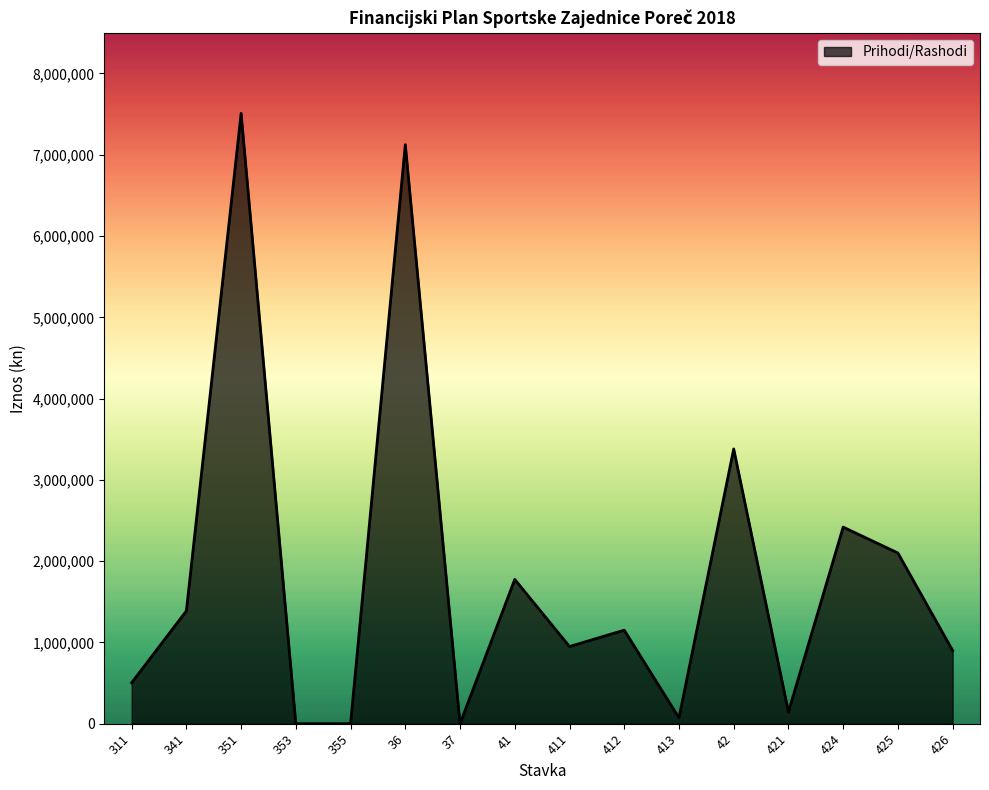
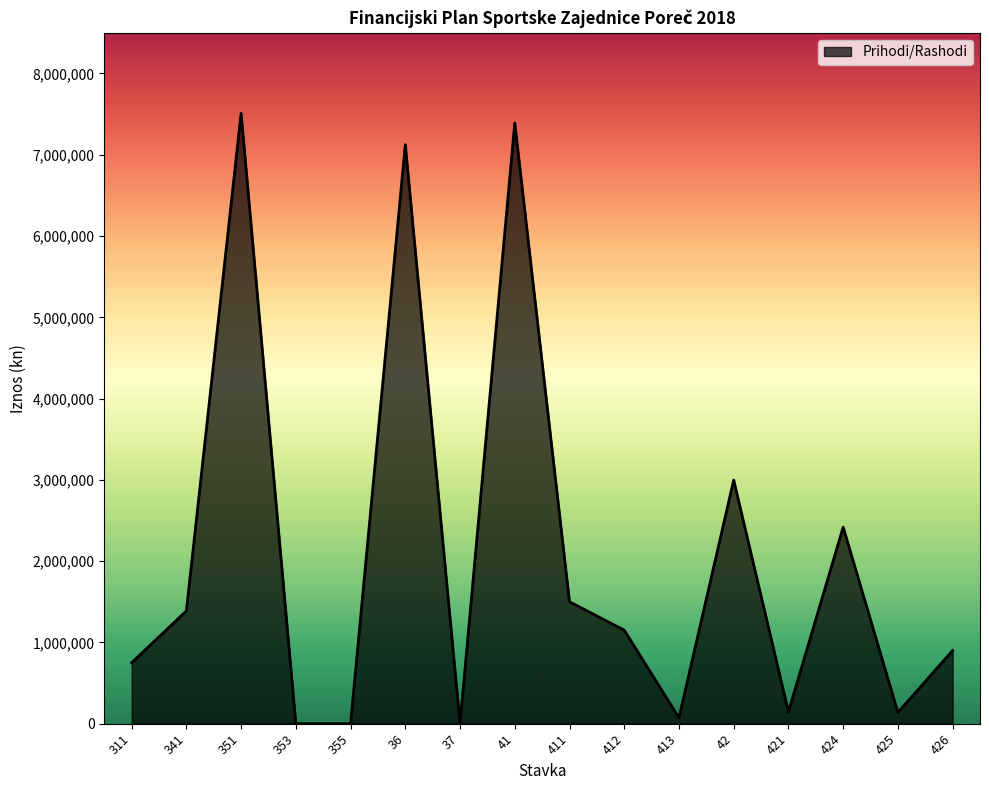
  {
-   "311": "500,000",
+   "311": "800,000",
    "341": "1,400,000",
    "351": "7,500,000",
    "353": "0",
    "355": "0",
    "36": "7,100,000",
    "37": "0",
-   "41": "1,800,000",
-   "411": "900,000",
+   "41": "7,400,000",
+   "411": "1,500,000",
    "412": "1,200,000",
    "413": "100,000",
-   "42": "3,400,000",
+   "42": "3,000,000",
    "421": "100,000",
    "424": "2,400,000",
-   "425": "2,100,000",
+   "425": "100,000",
    "426": "900,000"
  }
